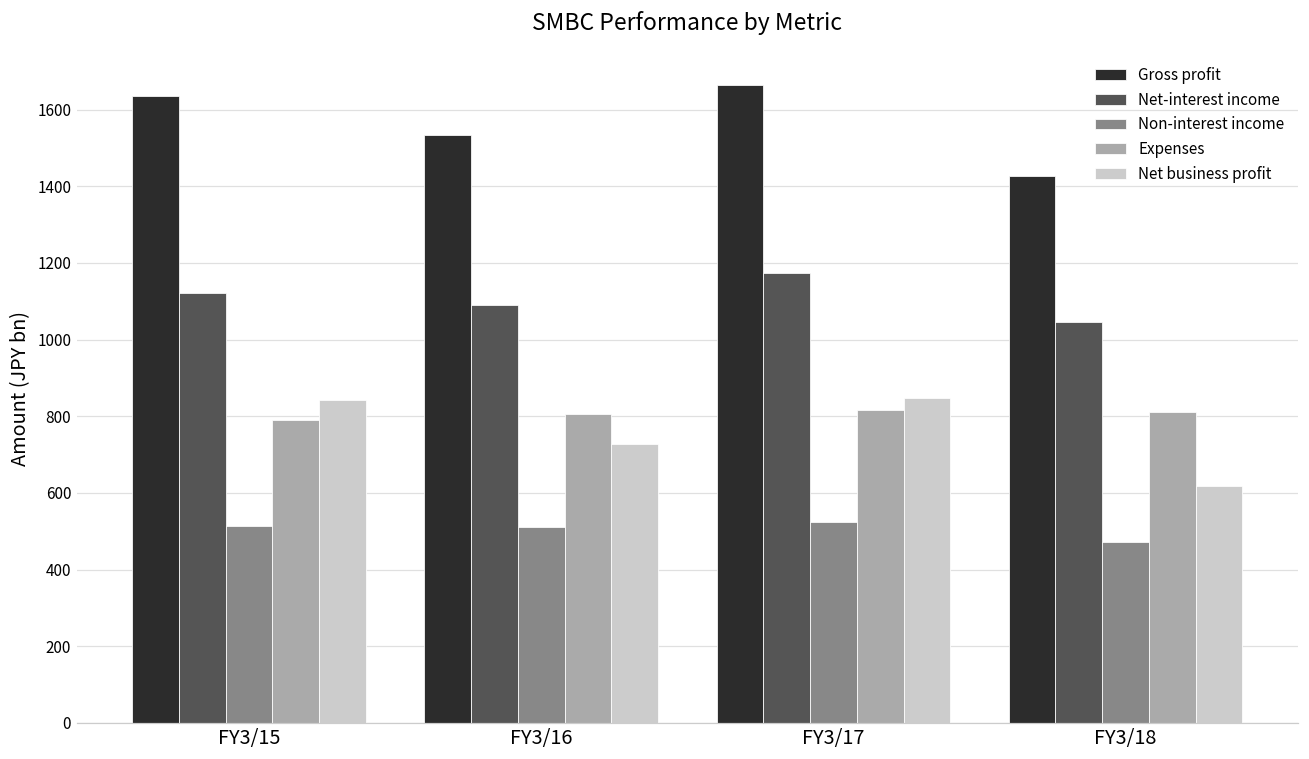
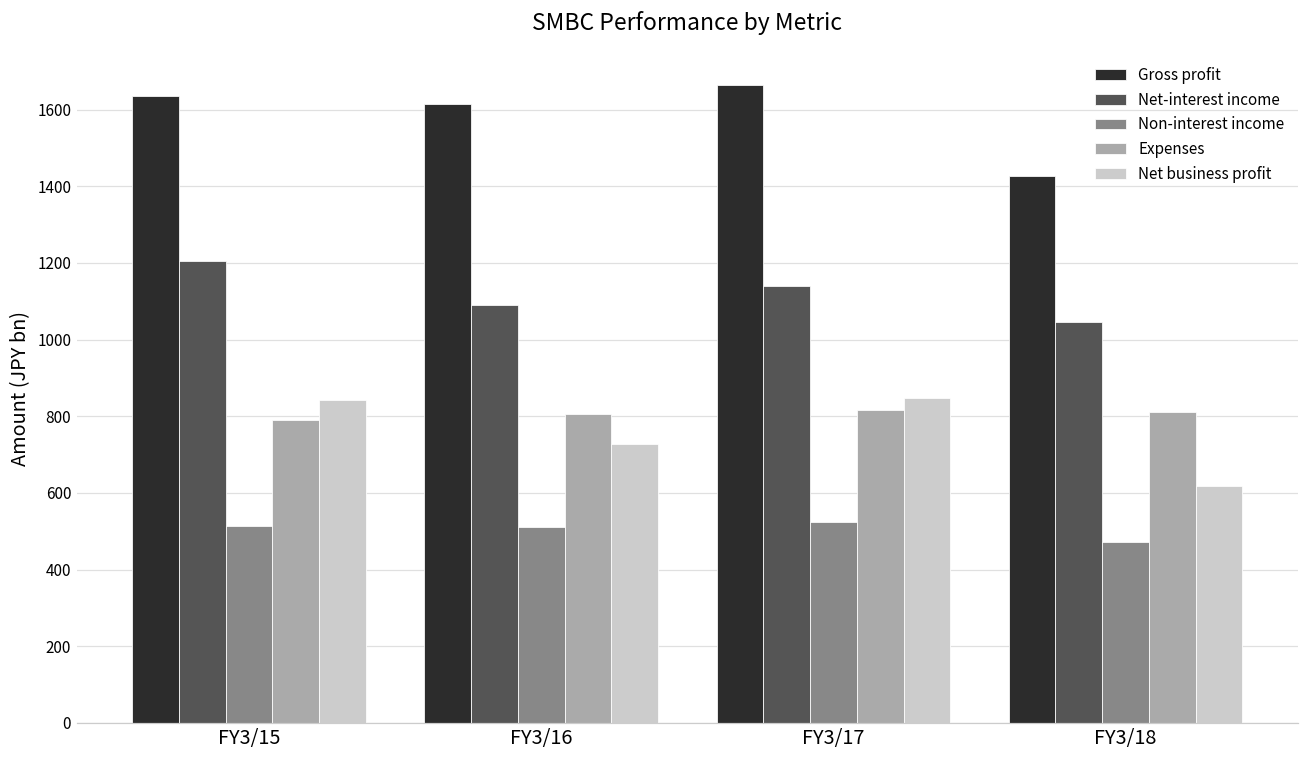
  {
    "Gross profit": {
      "FY3/15": 1630,
-     "FY3/16": 1530,
+     "FY3/16": 1610,
      "FY3/17": 1660,
      "FY3/18": 1430
    },
    "Net-interest income": {
-     "FY3/15": 1120,
+     "FY3/15": 1210,
      "FY3/16": 1090,
-     "FY3/17": 1170,
+     "FY3/17": 1140,
      "FY3/18": 1050
    }
  }
